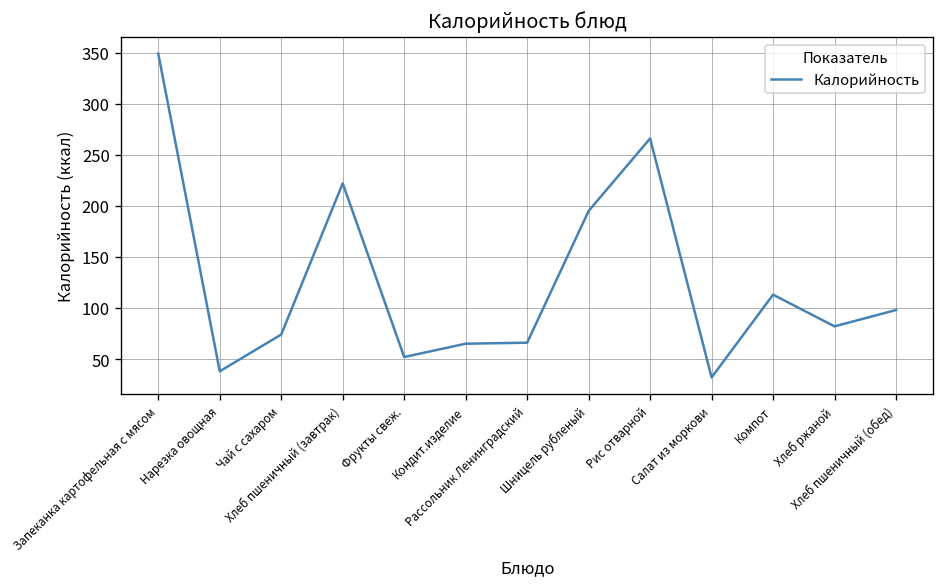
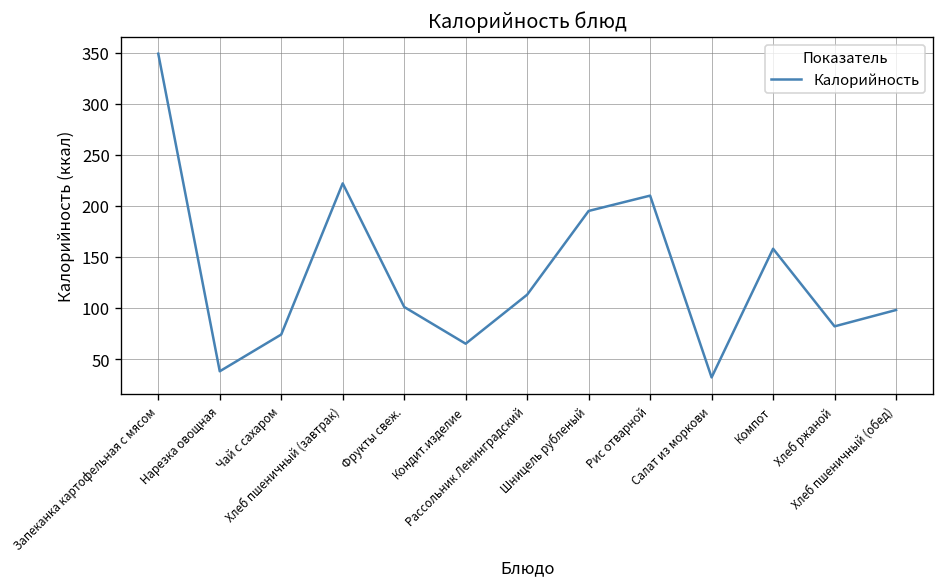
  {
    "Запеканка картофельная с мясом": 350,
    "Нарезка овощная": 40,
    "Чай с сахаром": 70,
    "Хлеб пшеничный (завтрак)": 220,
-   "Фрукты свеж.": 50,
+   "Фрукты свеж.": 100,
    "Кондит.изделие": 70,
-   "Рассольник Ленинградский": 70,
+   "Рассольник Ленинградский": 110,
    "Шницель рубленый": 200,
-   "Рис отварной": 270,
+   "Рис отварной": 210,
    "Салат из моркови": 30,
-   "Компот": 110,
+   "Компот": 160,
    "Хлеб ржаной": 80,
    "Хлеб пшеничный (обед)": 100
  }
